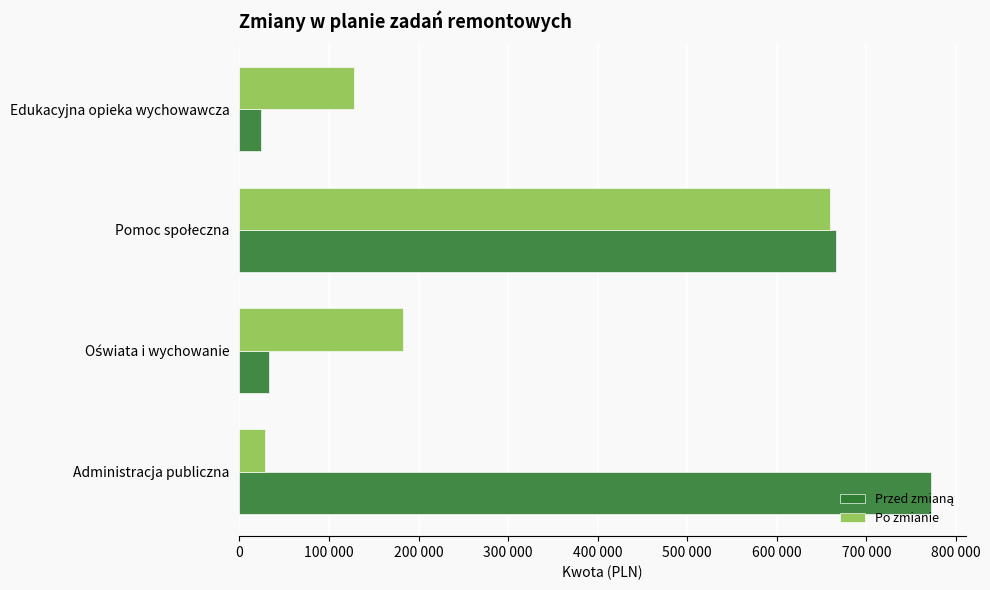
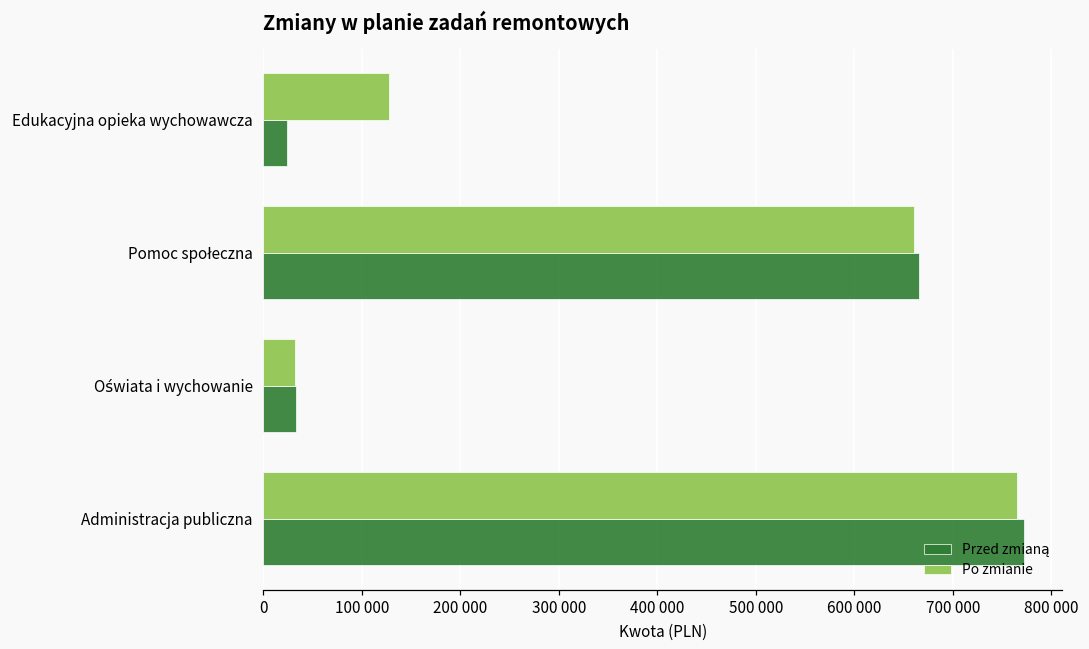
  {
    "Przed zmianą": {
      "Edukacyjna opieka wychowawcza": 20000,
      "Pomoc społeczna": 670000,
      "Oświata i wychowanie": 30000,
      "Administracja publiczna": 770000
    },
    "Po zmianie": {
      "Edukacyjna opieka wychowawcza": 130000,
      "Pomoc społeczna": 660000,
-     "Oświata i wychowanie": 180000,
-     "Administracja publiczna": 30000
+     "Oświata i wychowanie": 30000,
+     "Administracja publiczna": 770000
    }
  }
